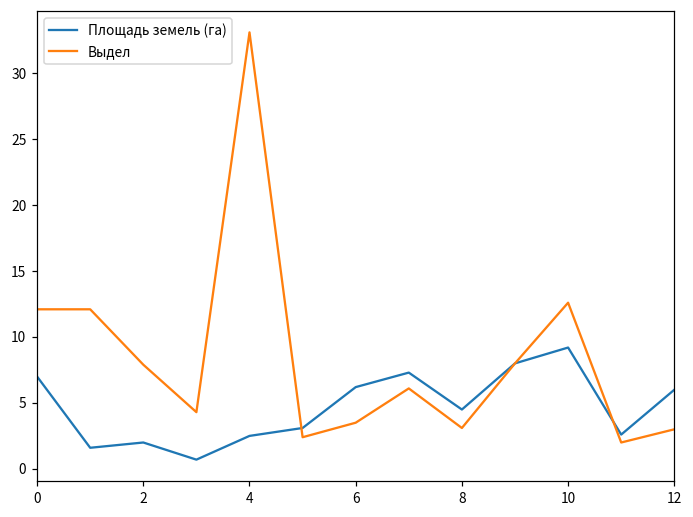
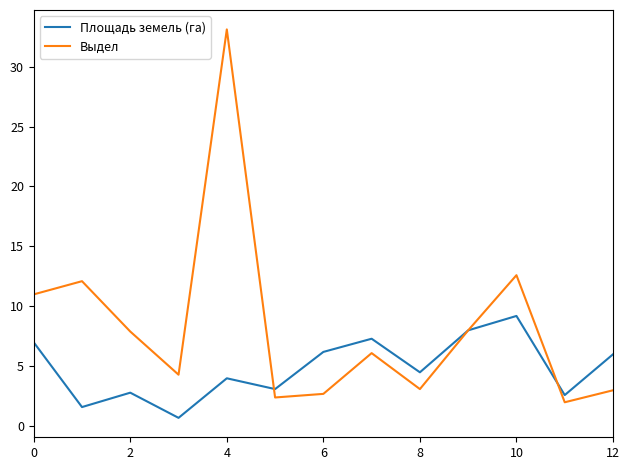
  {
    "Площадь земель (га)": {
      "0": 7.0,
-     "2": 2.0,
-     "4": 2.5,
+     "2": 2.8,
+     "4": 4.0,
      "6": 6.2,
      "8": 4.5,
      "10": 9.2,
      "12": 6.0
    },
    "Выдел": {
-     "0": 12.1,
+     "0": 11.0,
      "2": 7.9,
      "4": 33.1,
-     "6": 3.5,
+     "6": 2.7,
      "8": 3.1,
      "10": 12.6,
      "12": 3.0
    }
  }
